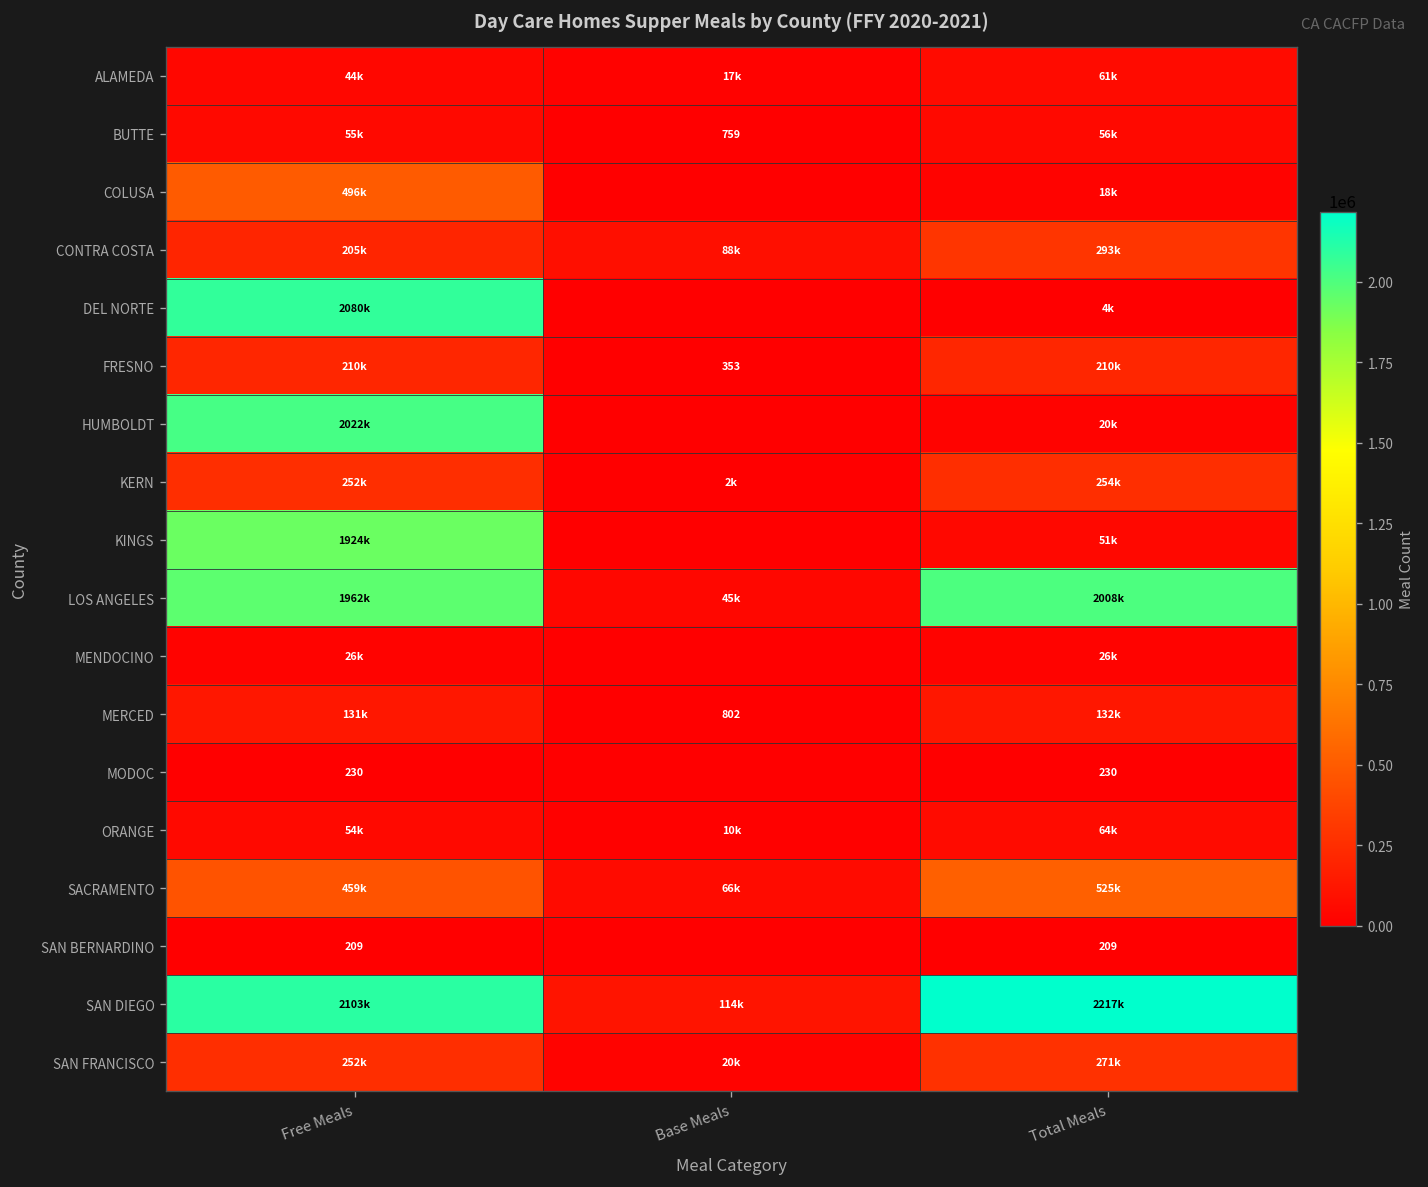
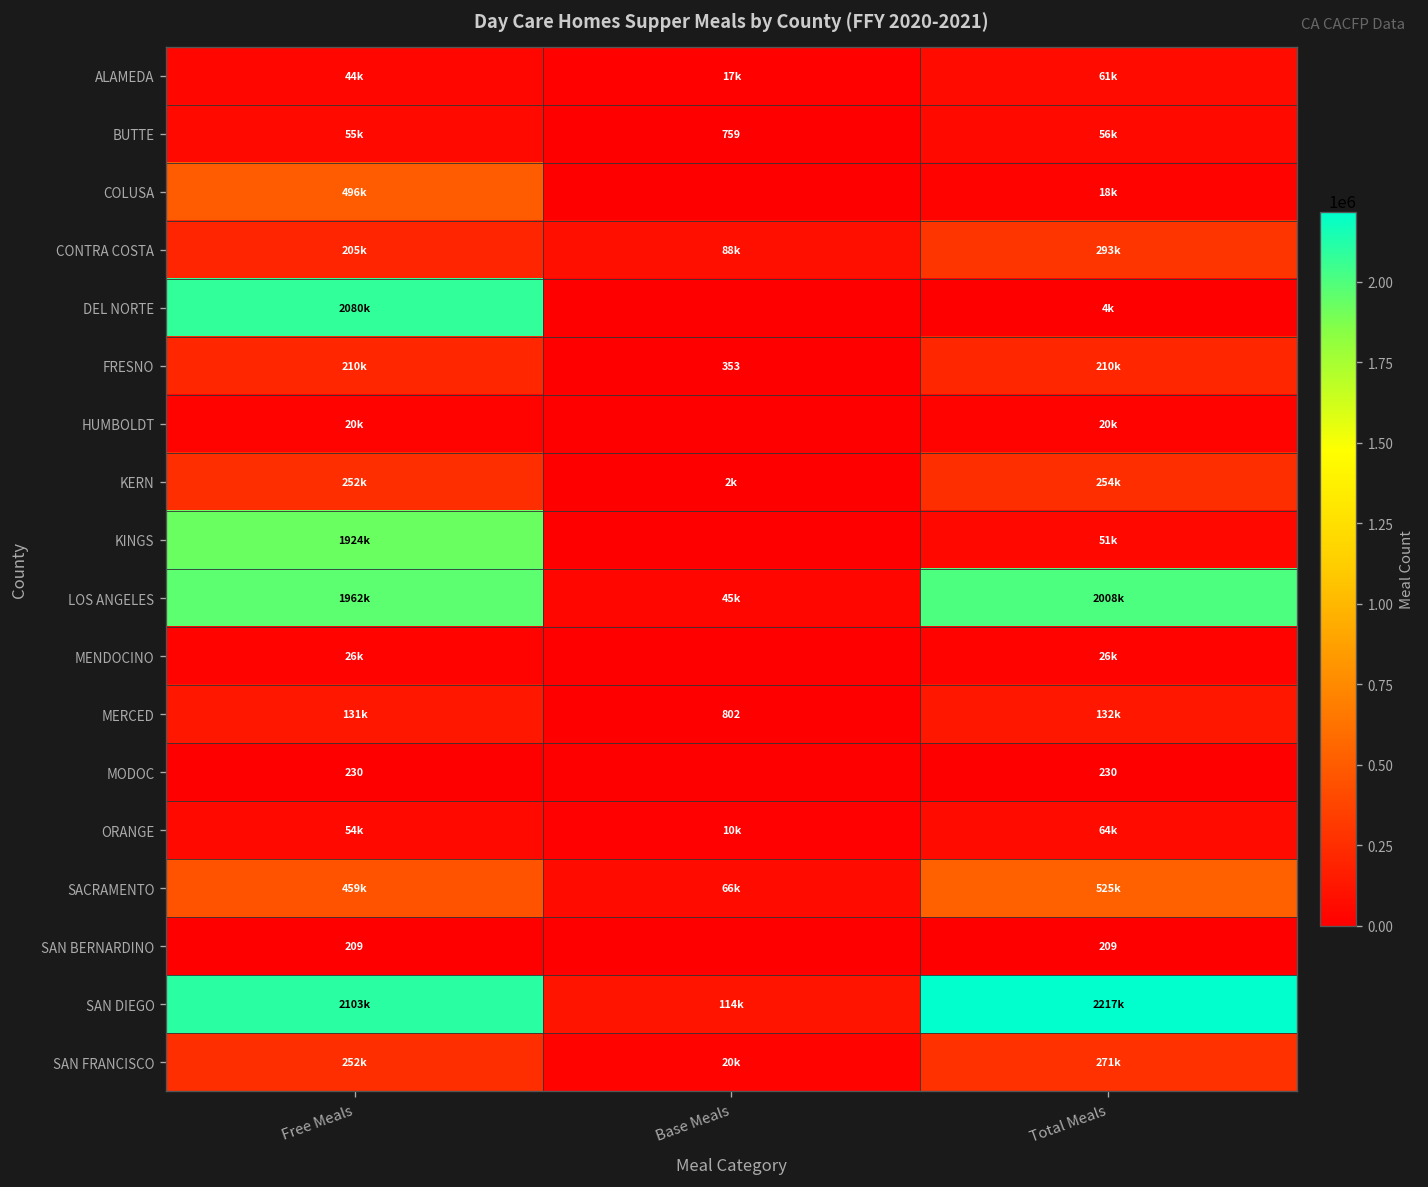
  {
    "ALAMEDA": {
      "Free Meals": "44k",
      "Base Meals": "17k",
      "Total Meals": "61k"
    },
    "BUTTE": {
      "Free Meals": "55k",
      "Base Meals": "759",
      "Total Meals": "56k"
    },
    "COLUSA": {
      "Free Meals": "496k",
      "Total Meals": "18k"
    },
    "CONTRA COSTA": {
      "Free Meals": "205k",
      "Base Meals": "88k",
      "Total Meals": "293k"
    },
    "DEL NORTE": {
      "Free Meals": "2080k",
      "Total Meals": "4k"
    },
    "FRESNO": {
      "Free Meals": "210k",
      "Base Meals": "353",
      "Total Meals": "210k"
    },
    "HUMBOLDT": {
-     "Free Meals": "2022k",
+     "Free Meals": "20k",
      "Total Meals": "20k"
    },
    "KERN": {
      "Free Meals": "252k",
      "Base Meals": "2k",
      "Total Meals": "254k"
    },
    "KINGS": {
      "Free Meals": "1924k",
      "Total Meals": "51k"
    },
    "LOS ANGELES": {
      "Free Meals": "1962k",
      "Base Meals": "45k",
      "Total Meals": "2008k"
    },
    "MENDOCINO": {
      "Free Meals": "26k",
      "Total Meals": "26k"
    },
    "MERCED": {
      "Free Meals": "131k",
      "Base Meals": "802",
      "Total Meals": "132k"
    },
    "MODOC": {
      "Free Meals": "230",
      "Total Meals": "230"
    },
    "ORANGE": {
      "Free Meals": "54k",
      "Base Meals": "10k",
      "Total Meals": "64k"
    },
    "SACRAMENTO": {
      "Free Meals": "459k",
      "Base Meals": "66k",
      "Total Meals": "525k"
    },
    "SAN BERNARDINO": {
      "Free Meals": "209",
      "Total Meals": "209"
    },
    "SAN DIEGO": {
      "Free Meals": "2103k",
      "Base Meals": "114k",
      "Total Meals": "2217k"
    },
    "SAN FRANCISCO": {
      "Free Meals": "252k",
      "Base Meals": "20k",
      "Total Meals": "271k"
    }
  }
